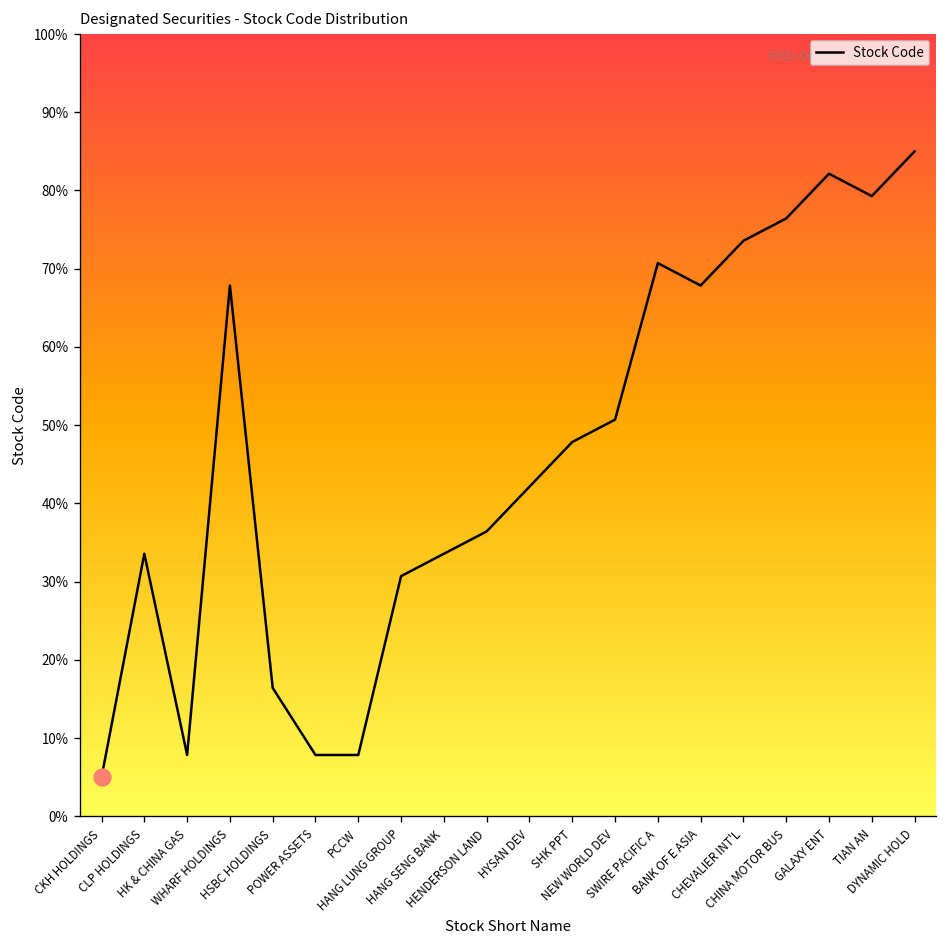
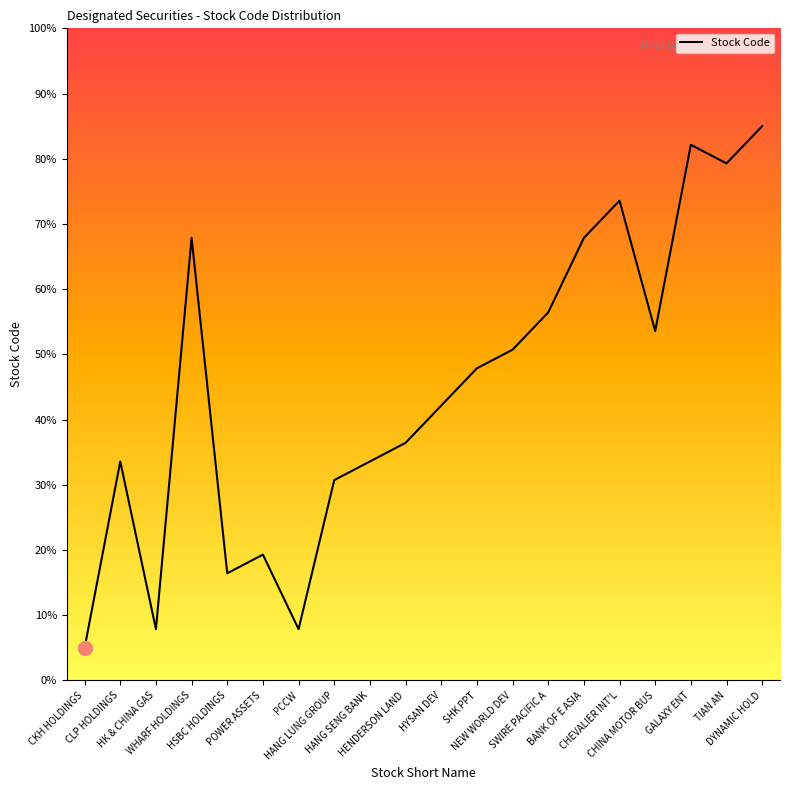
  {
    "Stock Code": {
      "CLP HOLDINGS": "34%",
      "HK & CHINA GAS": "8%",
      "WHARF HOLDINGS": "68%",
      "HSBC HOLDINGS": "16%",
-     "POWER ASSETS": "8%",
+     "POWER ASSETS": "19%",
      "PCCW": "8%",
      "HANG LUNG GROUP": "31%",
      "HANG SENG BANK": "34%",
      "HENDERSON LAND": "36%",
      "HYSAN DEV": "42%",
      "SHK PPT": "48%",
      "NEW WORLD DEV": "51%",
-     "SWIRE PACIFIC A": "71%",
+     "SWIRE PACIFIC A": "56%",
      "BANK OF E ASIA": "68%",
      "CHEVALIER INT'L": "74%",
-     "CHINA MOTOR BUS": "76%",
+     "CHINA MOTOR BUS": "54%",
      "GALAXY ENT": "82%",
      "TIAN AN": "79%",
      "DYNAMIC HOLD": "85%"
    }
  }
